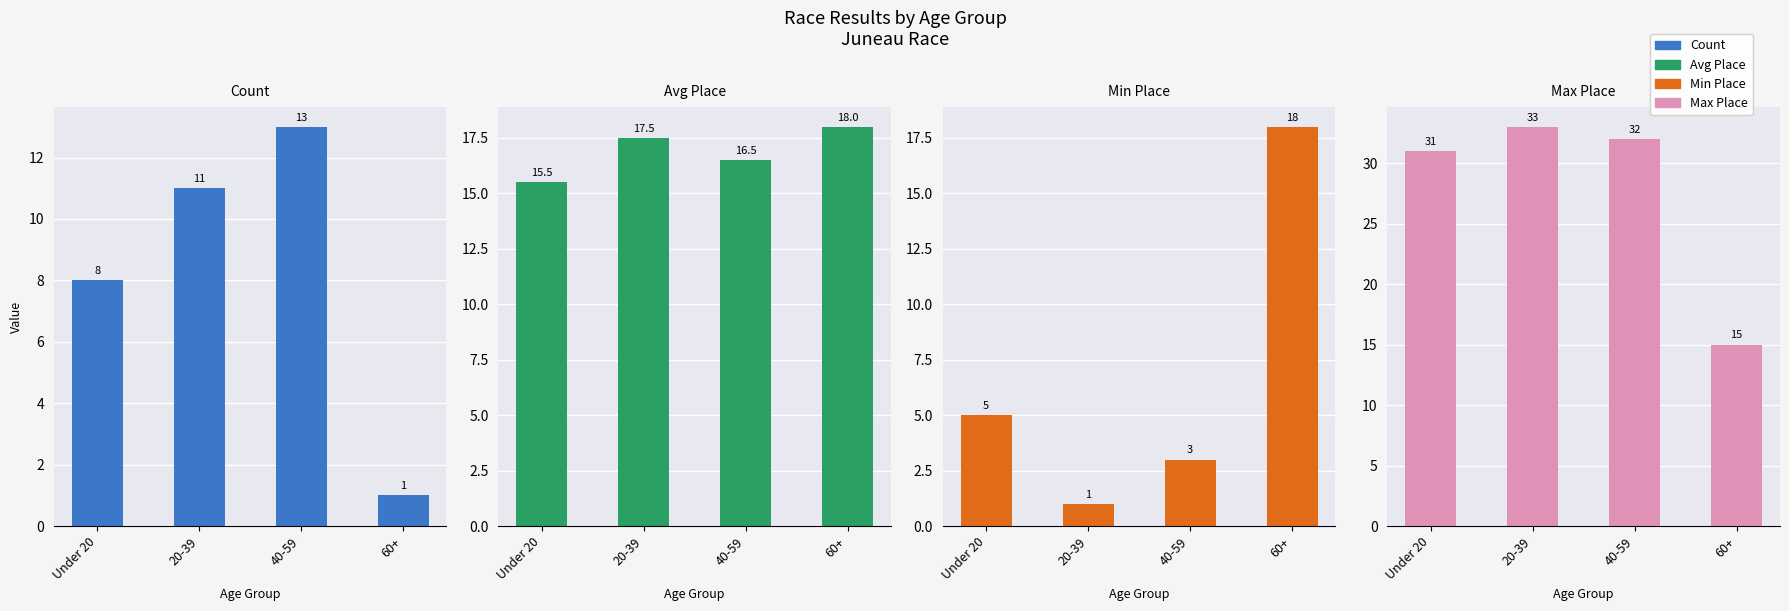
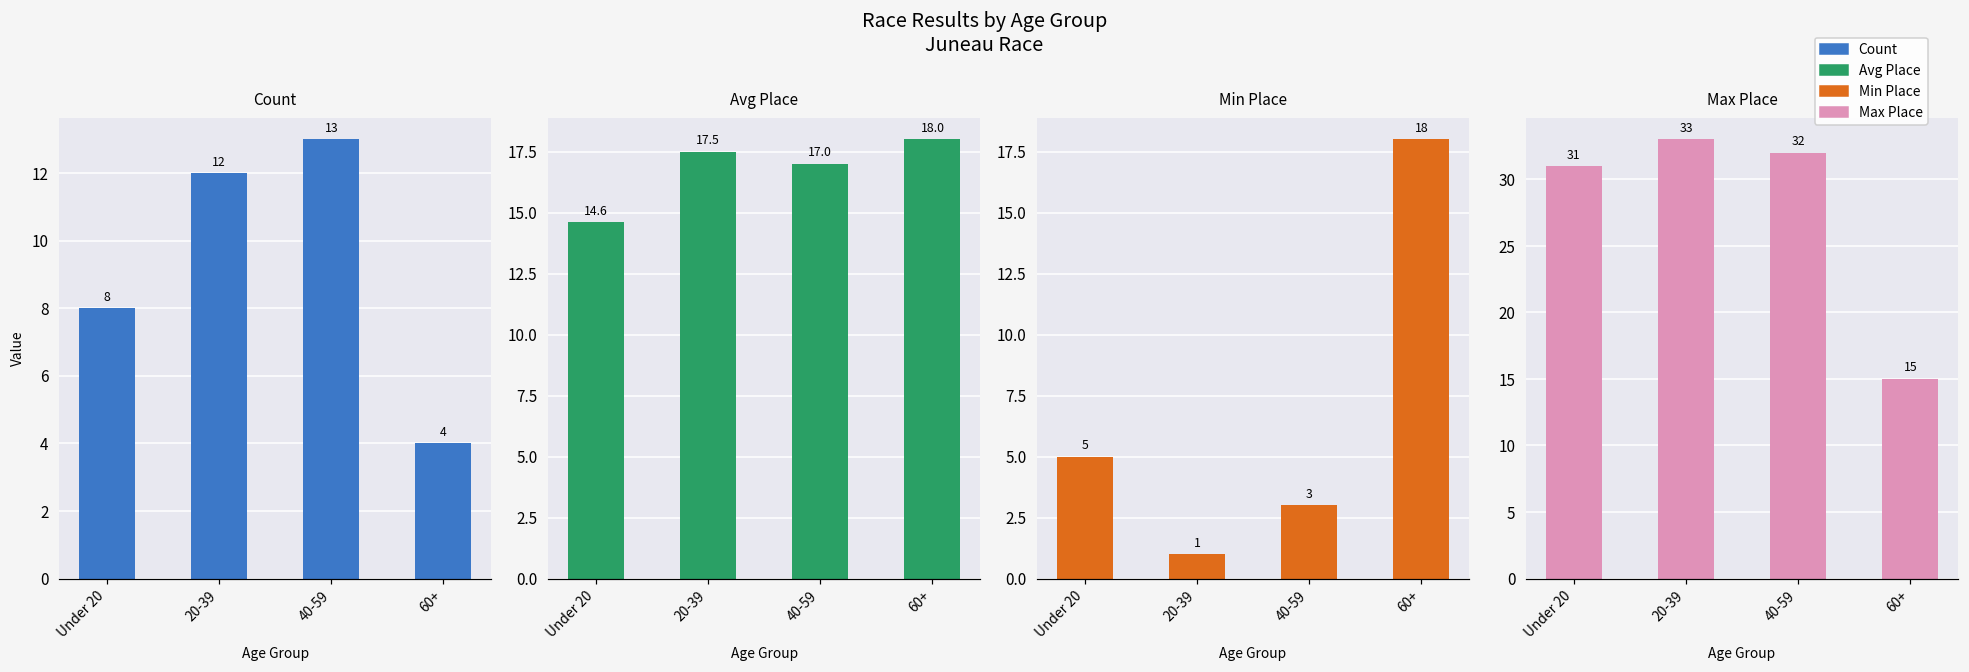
  {
    "Count": {
      "Under 20": 8,
-     "20-39": 11,
+     "20-39": 12,
      "40-59": 13,
-     "60+": 1
+     "60+": 4
    },
    "Avg Place": {
-     "Under 20": 15.5,
+     "Under 20": 14.6,
      "20-39": 17.5,
-     "40-59": 16.5,
+     "40-59": 17.0,
      "60+": 18.0
    },
    "Min Place": {
      "Under 20": 5,
      "20-39": 1,
      "40-59": 3,
      "60+": 18
    },
    "Max Place": {
      "Under 20": 31,
      "20-39": 33,
      "40-59": 32,
      "60+": 15
    }
  }
